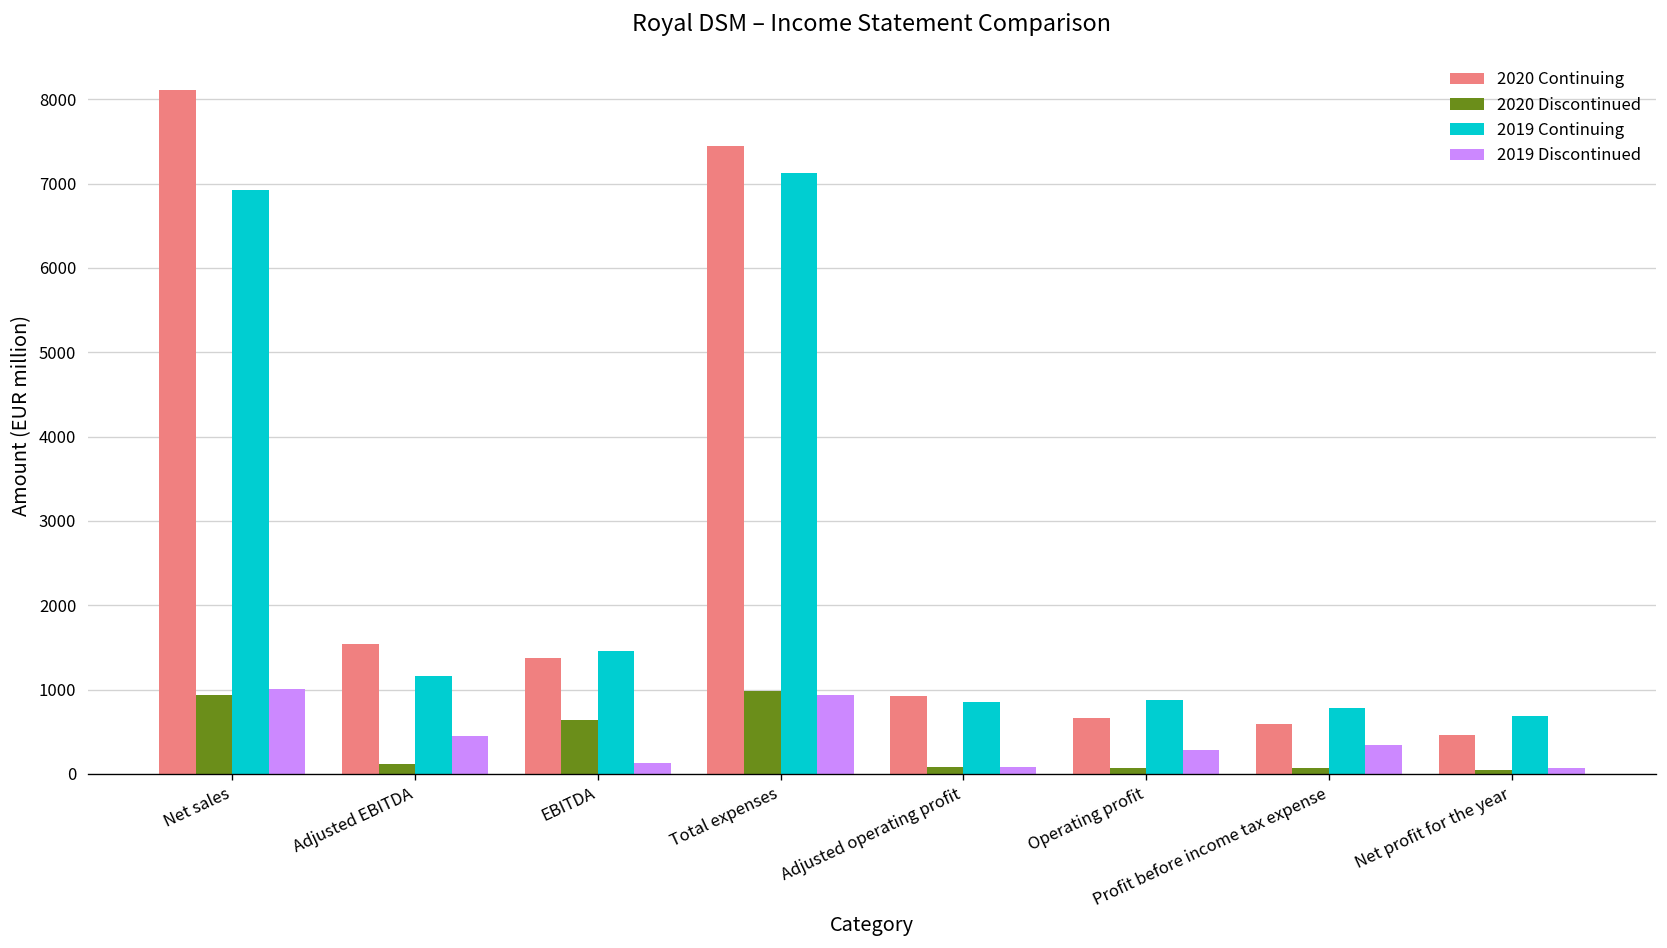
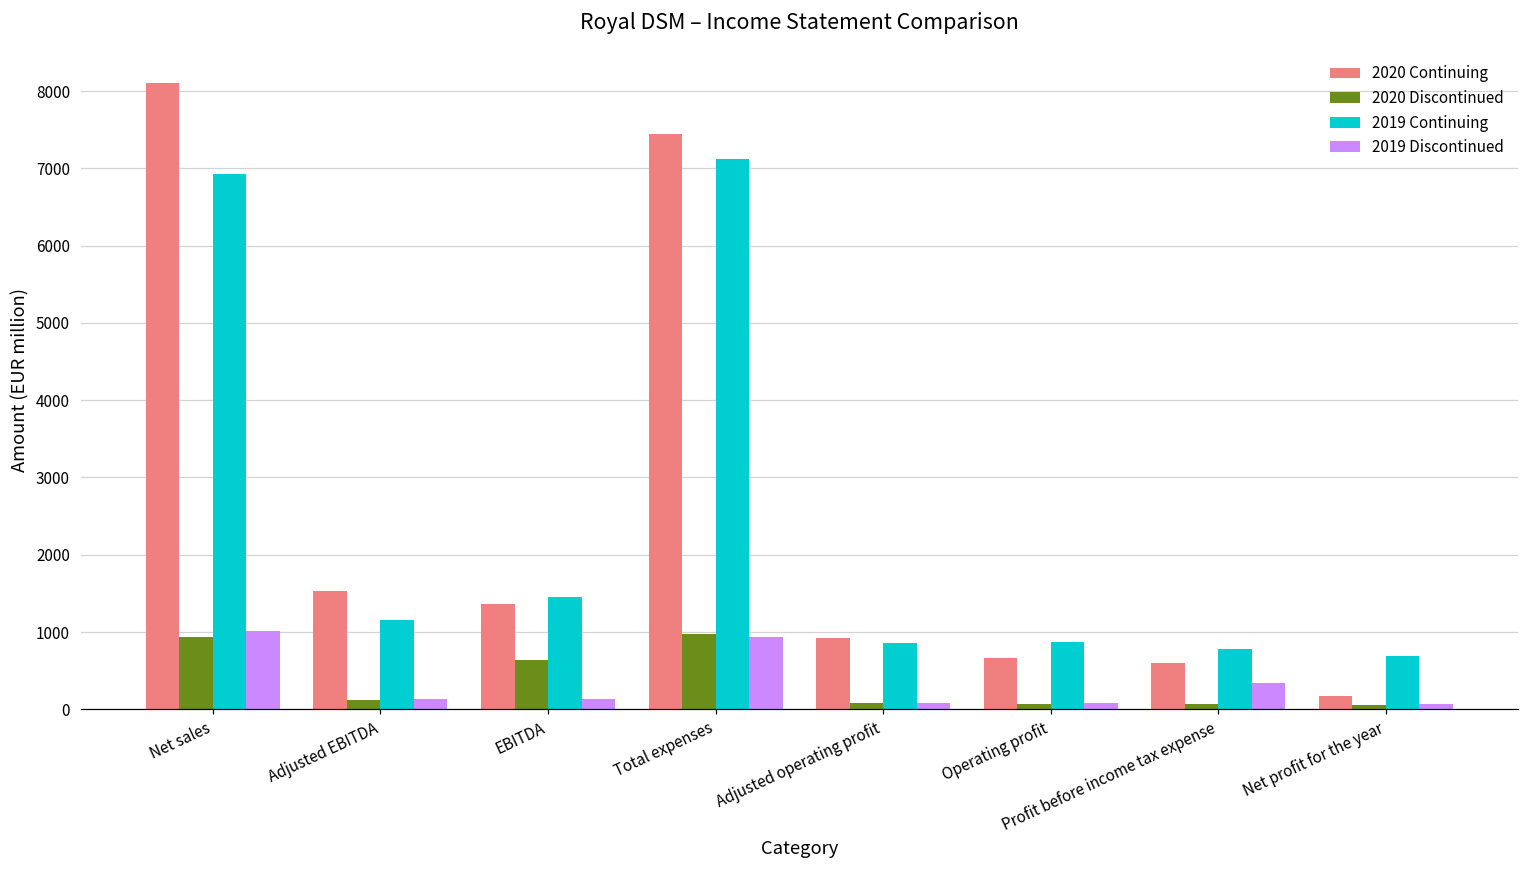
  {
    "2020 Continuing": {
      "Net sales": 8100,
      "Adjusted EBITDA": 1500,
      "EBITDA": 1400,
      "Total expenses": 7400,
      "Adjusted operating profit": 900,
      "Operating profit": 700,
      "Profit before income tax expense": 600,
-     "Net profit for the year": 500
+     "Net profit for the year": 200
    },
    "2020 Discontinued": {
      "Net sales": 900,
      "Adjusted EBITDA": 100,
      "EBITDA": 600,
      "Total expenses": 1000,
      "Adjusted operating profit": 100,
      "Operating profit": 100,
      "Profit before income tax expense": 100,
      "Net profit for the year": 100
    },
    "2019 Continuing": {
      "Net sales": 6900,
      "Adjusted EBITDA": 1200,
      "EBITDA": 1500,
      "Total expenses": 7100,
      "Adjusted operating profit": 900,
      "Operating profit": 900,
      "Profit before income tax expense": 800,
      "Net profit for the year": 700
    },
    "2019 Discontinued": {
      "Net sales": 1000,
-     "Adjusted EBITDA": 500,
+     "Adjusted EBITDA": 100,
      "EBITDA": 100,
      "Total expenses": 900,
      "Adjusted operating profit": 100,
-     "Operating profit": 300,
+     "Operating profit": 100,
      "Profit before income tax expense": 300,
      "Net profit for the year": 100
    }
  }
